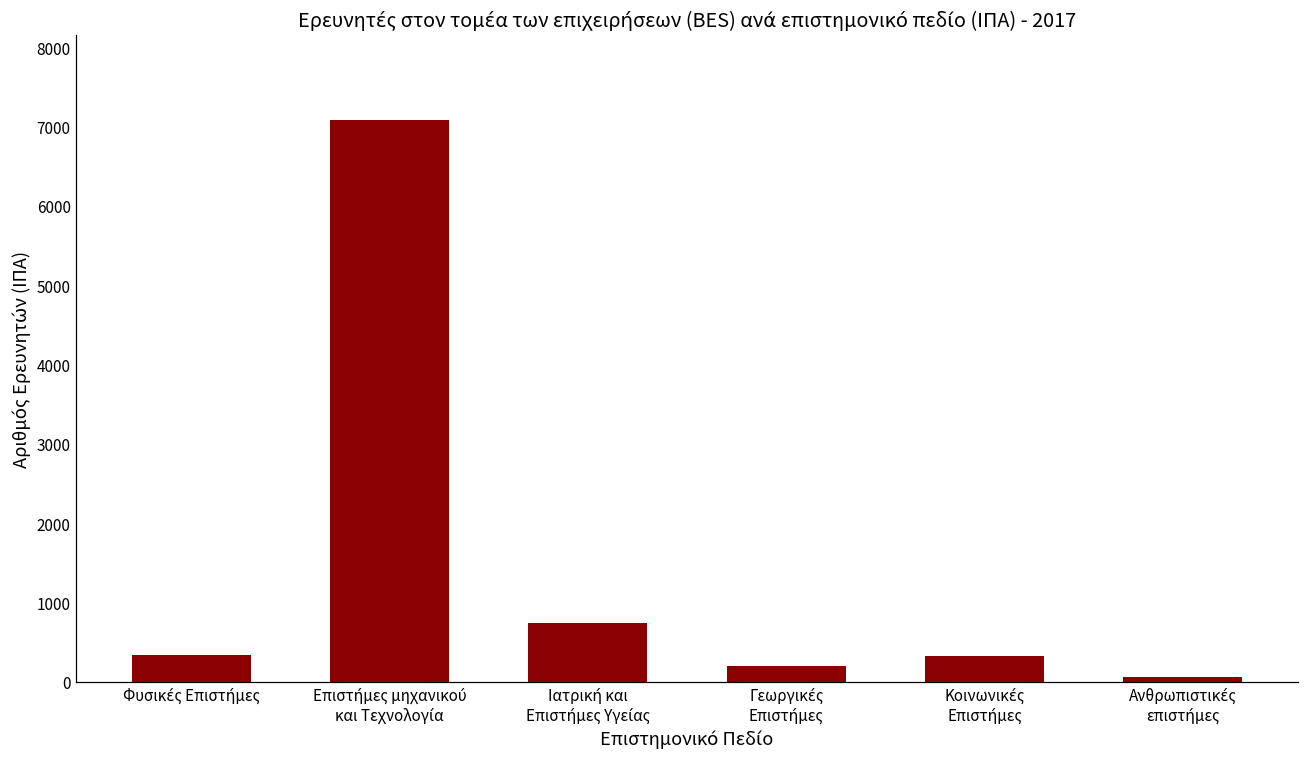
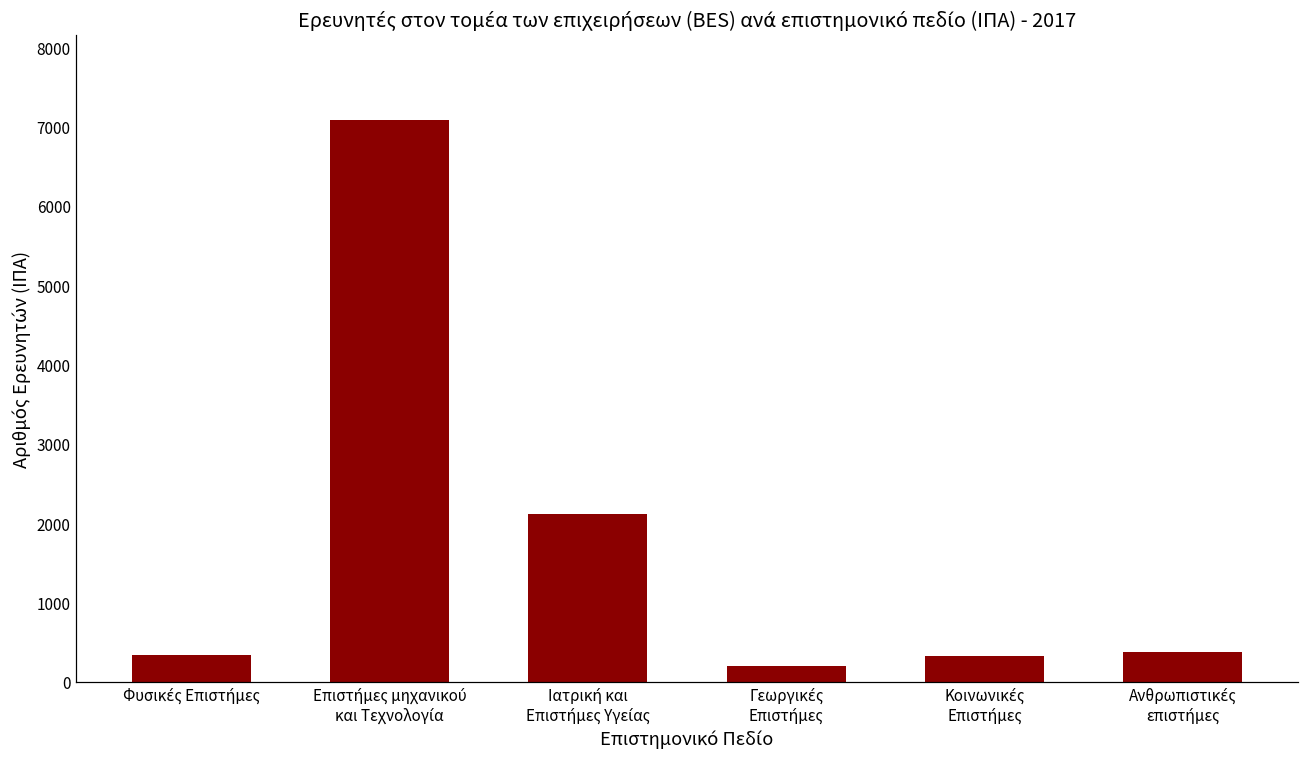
  {
    "Φυσικές Επιστήμες": 300,
    "Επιστήμες μηχανικού και Τεχνολογία": 7100,
-   "Ιατρική και Επιστήμες Υγείας": 700,
+   "Ιατρική και Επιστήμες Υγείας": 2100,
    "Γεωργικές Επιστήμες": 200,
    "Κοινωνικές Επιστήμες": 300,
-   "Ανθρωπιστικές επιστήμες": 100
+   "Ανθρωπιστικές επιστήμες": 400
  }
